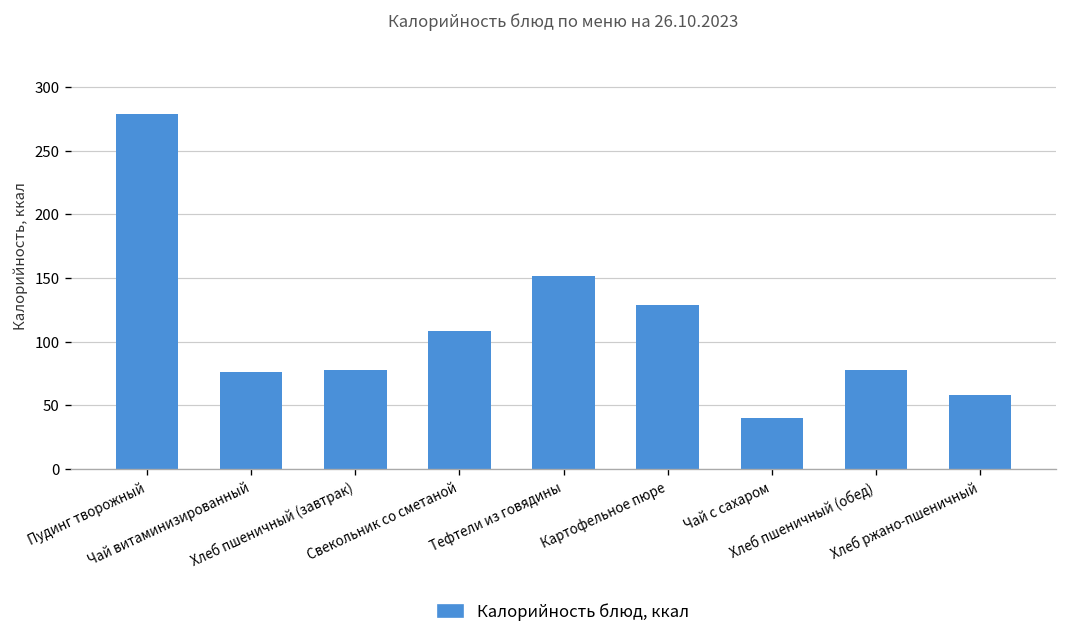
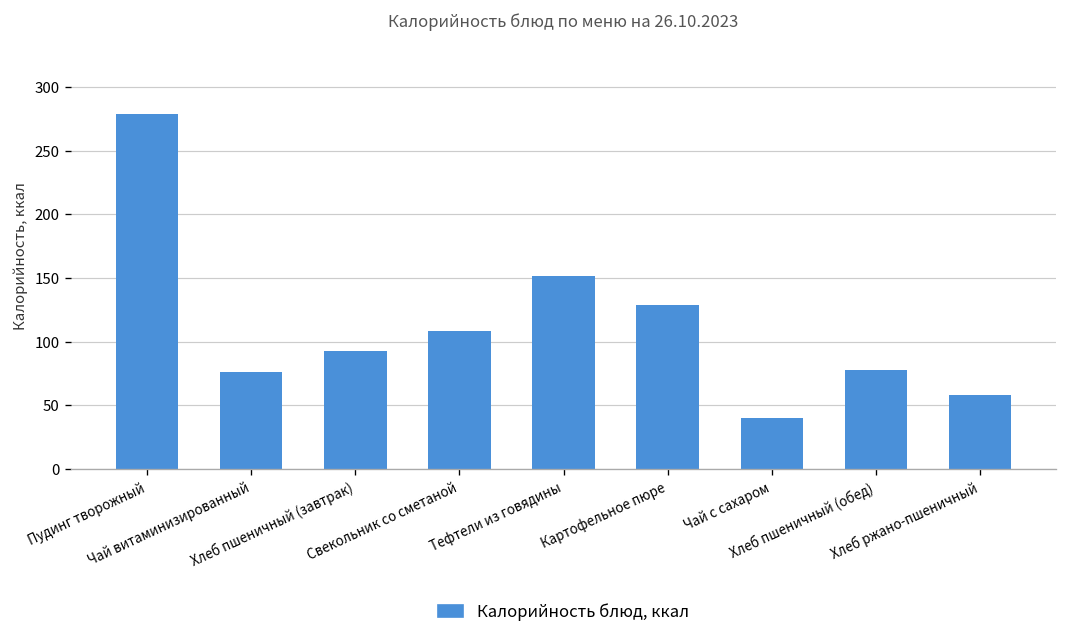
  {
    "Пудинг творожный": 279,
    "Чай витаминизированный": 77,
-   "Хлеб пшеничный (завтрак)": 78,
+   "Хлеб пшеничный (завтрак)": 93,
    "Свекольник со сметаной": 108,
    "Тефтели из говядины": 151,
    "Картофельное пюре": 129,
    "Чай с сахаром": 40,
    "Хлеб пшеничный (обед)": 78,
    "Хлеб ржано-пшеничный": 58
  }
